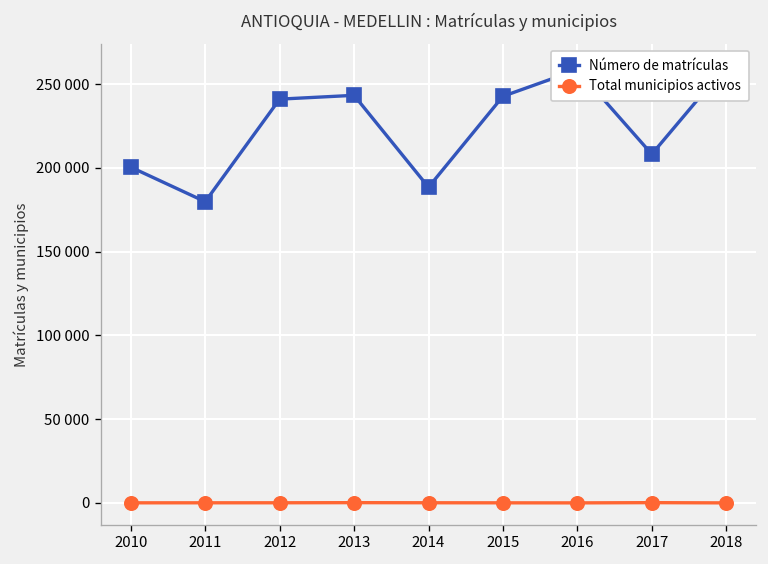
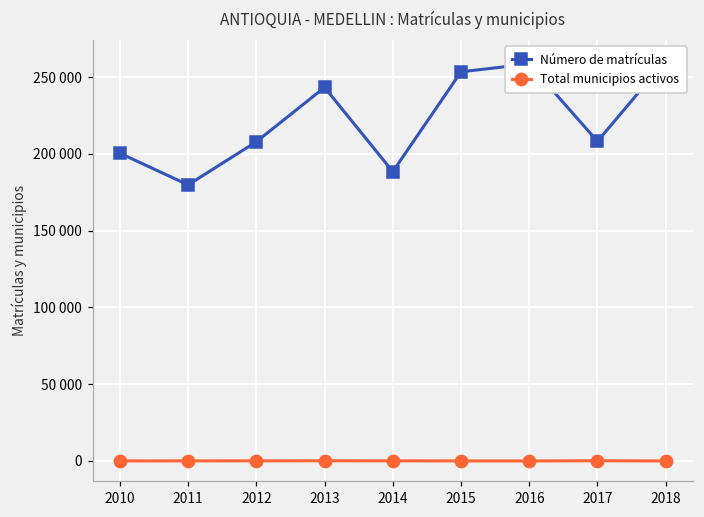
  {
    "Número de matrículas": {
      "2010": 200000,
      "2011": 180000,
-     "2012": 241000,
+     "2012": 208000,
      "2013": 243000,
      "2014": 188000,
-     "2015": 243000,
+     "2015": 253000,
      "2017": 208000
    },
    "Total municipios activos": {
      "2010": 0,
      "2011": 0,
      "2012": 0,
      "2013": 0,
      "2014": 0,
      "2015": 0,
      "2016": 0,
      "2017": 0,
      "2018": 0
    }
  }
